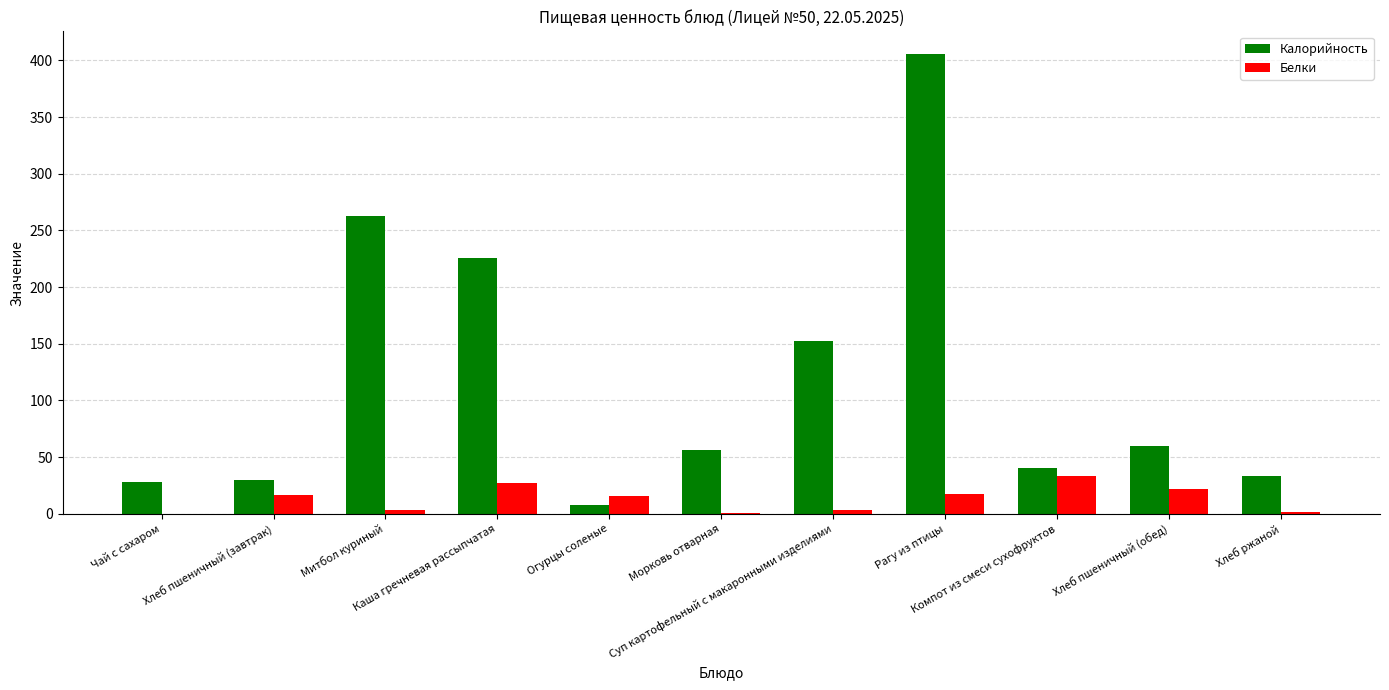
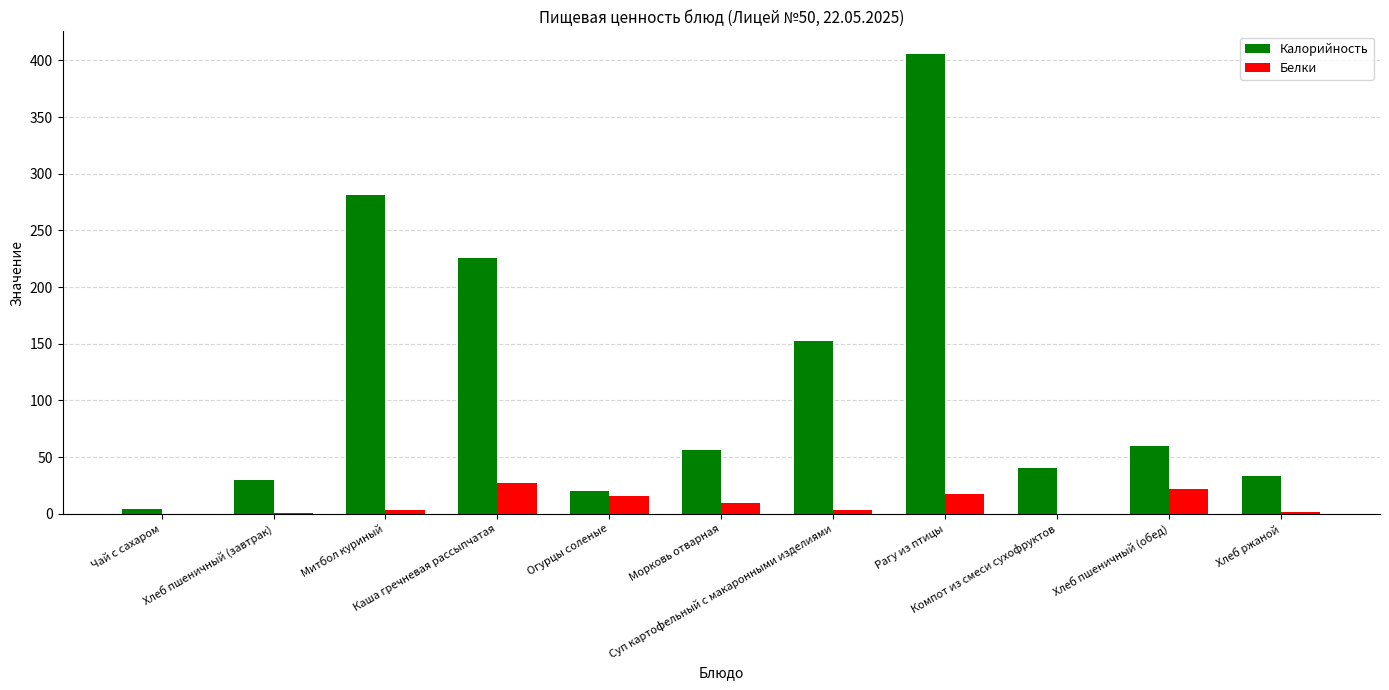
  {
    "Калорийность": {
-     "Чай с сахаром": 28,
+     "Чай с сахаром": 4,
      "Хлеб пшеничный (завтрак)": 30,
-     "Митбол куриный": 263,
+     "Митбол куриный": 281,
      "Каша гречневая рассыпчатая": 226,
-     "Огурцы соленые": 8,
+     "Огурцы соленые": 21,
      "Морковь отварная": 56,
      "Суп картофельный с макаронными изделиями": 152,
      "Рагу из птицы": 405,
      "Компот из смеси сухофруктов": 40,
      "Хлеб пшеничный (обед)": 60,
      "Хлеб ржаной": 34
    },
    "Белки": {
-     "Хлеб пшеничный (завтрак)": 17,
+     "Хлеб пшеничный (завтрак)": 1,
      "Митбол куриный": 4,
      "Каша гречневая рассыпчатая": 27,
      "Огурцы соленые": 16,
-     "Морковь отварная": 1,
+     "Морковь отварная": 10,
      "Суп картофельный с макаронными изделиями": 3,
      "Рагу из птицы": 18,
-     "Компот из смеси сухофруктов": 33,
+     "Компот из смеси сухофруктов": 0,
      "Хлеб пшеничный (обед)": 22
    }
  }
